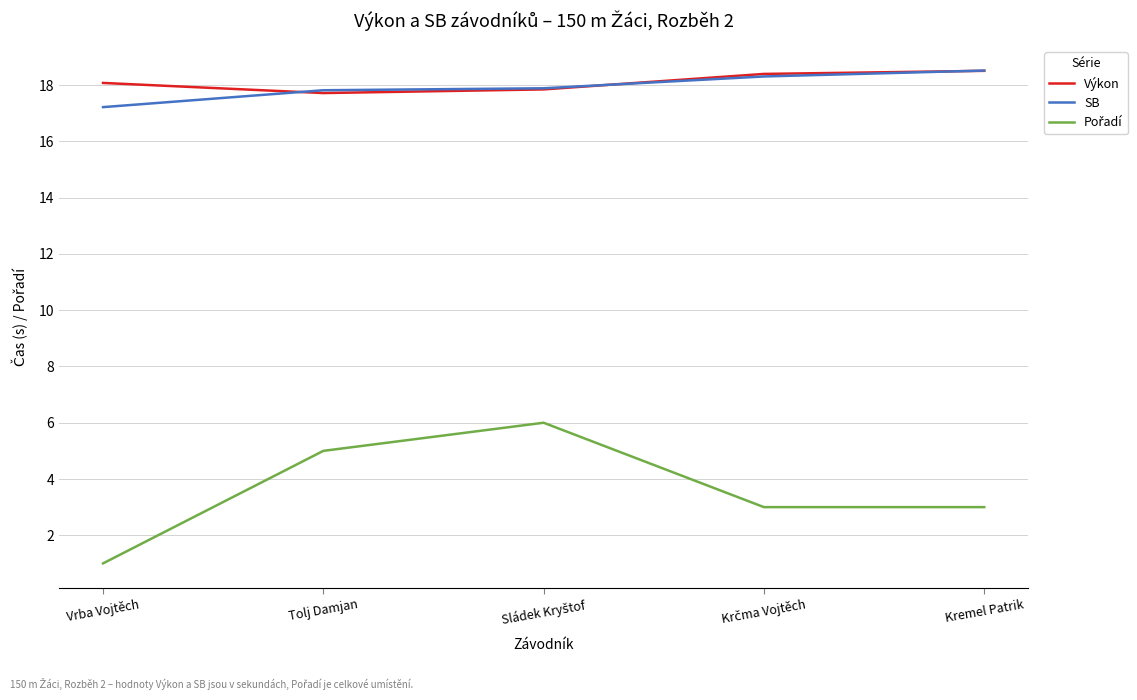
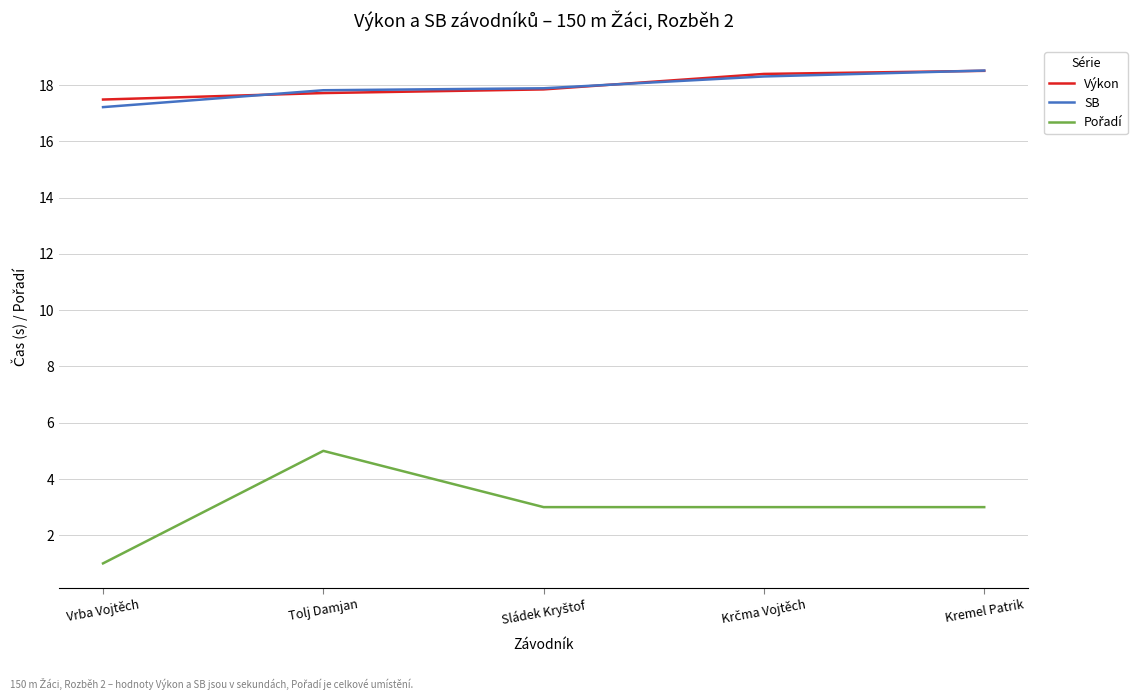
  {
    "Výkon": {
-     "Vrba Vojtěch": 18.1,
+     "Vrba Vojtěch": 17.5,
      "Tolj Damjan": 17.7
    },
    "SB": {
      "Vrba Vojtěch": 17.2,
      "Tolj Damjan": 17.8
    },
    "Pořadí": {
      "Vrba Vojtěch": 1,
      "Tolj Damjan": 5,
-     "Sládek Kryštof": 6,
+     "Sládek Kryštof": 3,
      "Krčma Vojtěch": 3,
      "Kremel Patrik": 3
    }
  }
